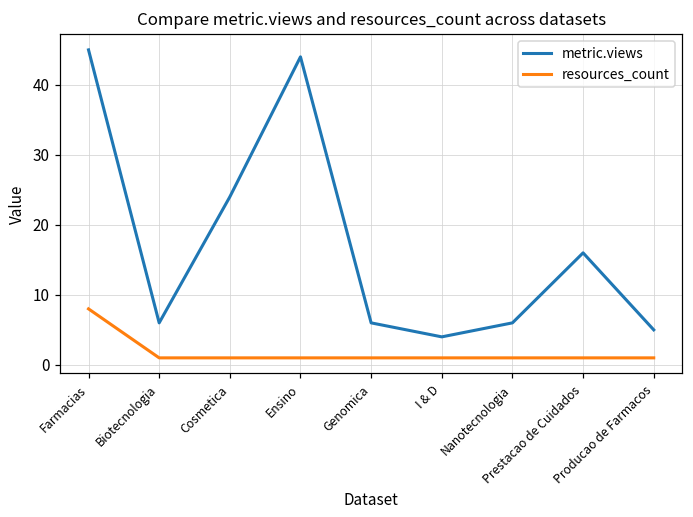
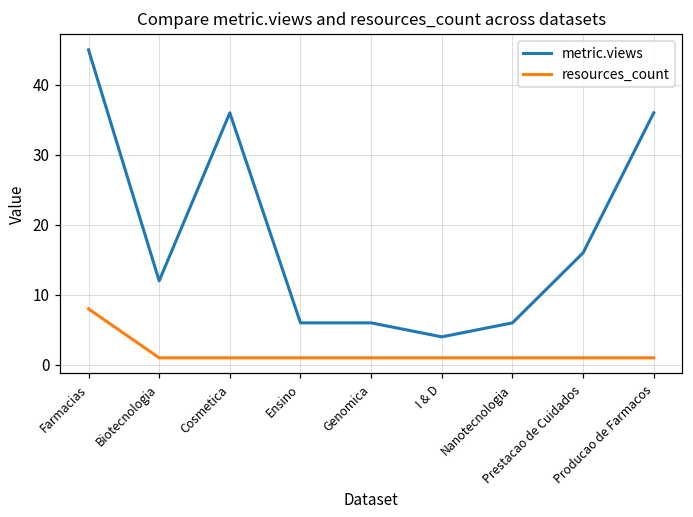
  {
    "metric.views": {
      "Farmacias": 45,
-     "Biotecnologia": 6,
-     "Cosmetica": 24,
-     "Ensino": 44,
+     "Biotecnologia": 12,
+     "Cosmetica": 36,
+     "Ensino": 6,
      "Genomica": 6,
      "I & D": 4,
      "Nanotecnologia": 6,
      "Prestacao de Cuidados": 16,
-     "Producao de Farmacos": 5
+     "Producao de Farmacos": 36
    },
    "resources_count": {
      "Farmacias": 8,
      "Biotecnologia": 1,
      "Cosmetica": 1,
      "Ensino": 1,
      "Genomica": 1,
      "I & D": 1,
      "Nanotecnologia": 1,
      "Prestacao de Cuidados": 1,
      "Producao de Farmacos": 1
    }
  }
